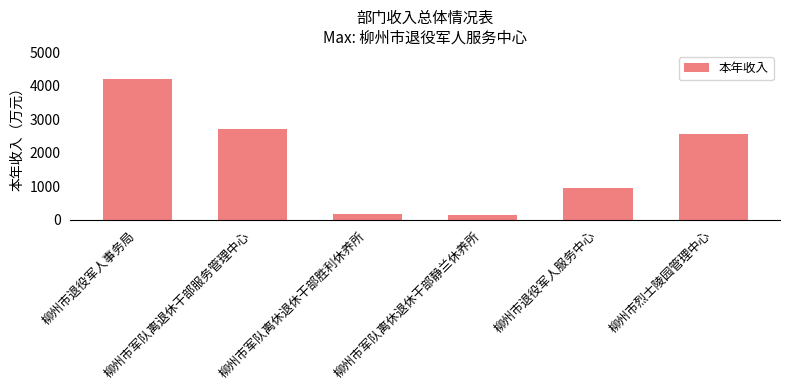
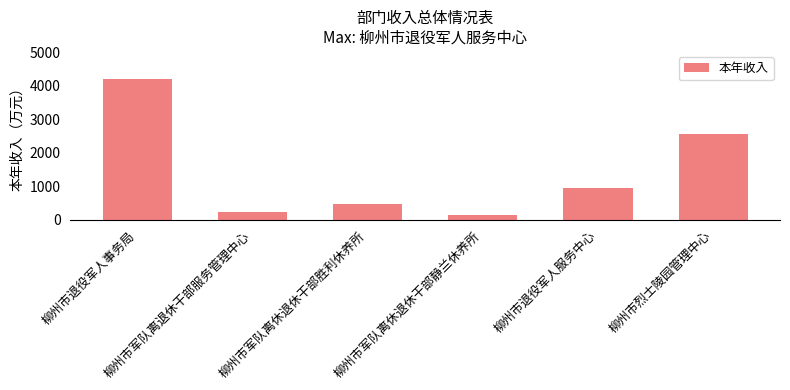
  {
    "柳州市退役军人事务局": 4200,
-   "柳州市军队离退休干部服务管理中心": 2700,
-   "柳州市军队离休退休干部胜利休养所": 200,
+   "柳州市军队离退休干部服务管理中心": 200,
+   "柳州市军队离休退休干部胜利休养所": 500,
    "柳州市军队离休退休干部静兰休养所": 100,
    "柳州市退役军人服务中心": 1000,
    "柳州市烈士陵园管理中心": 2600
  }
